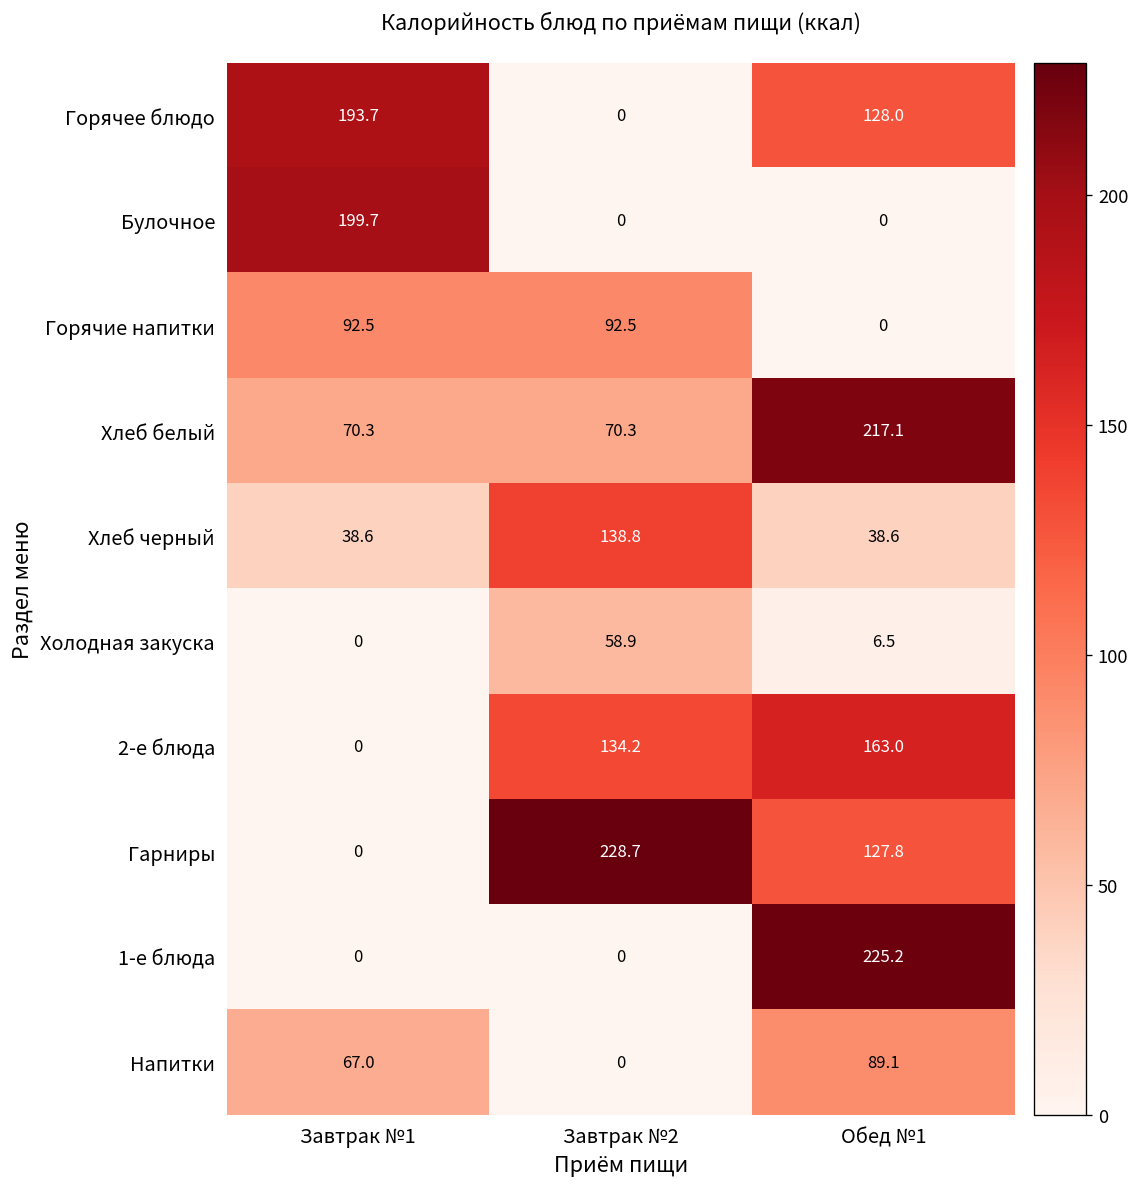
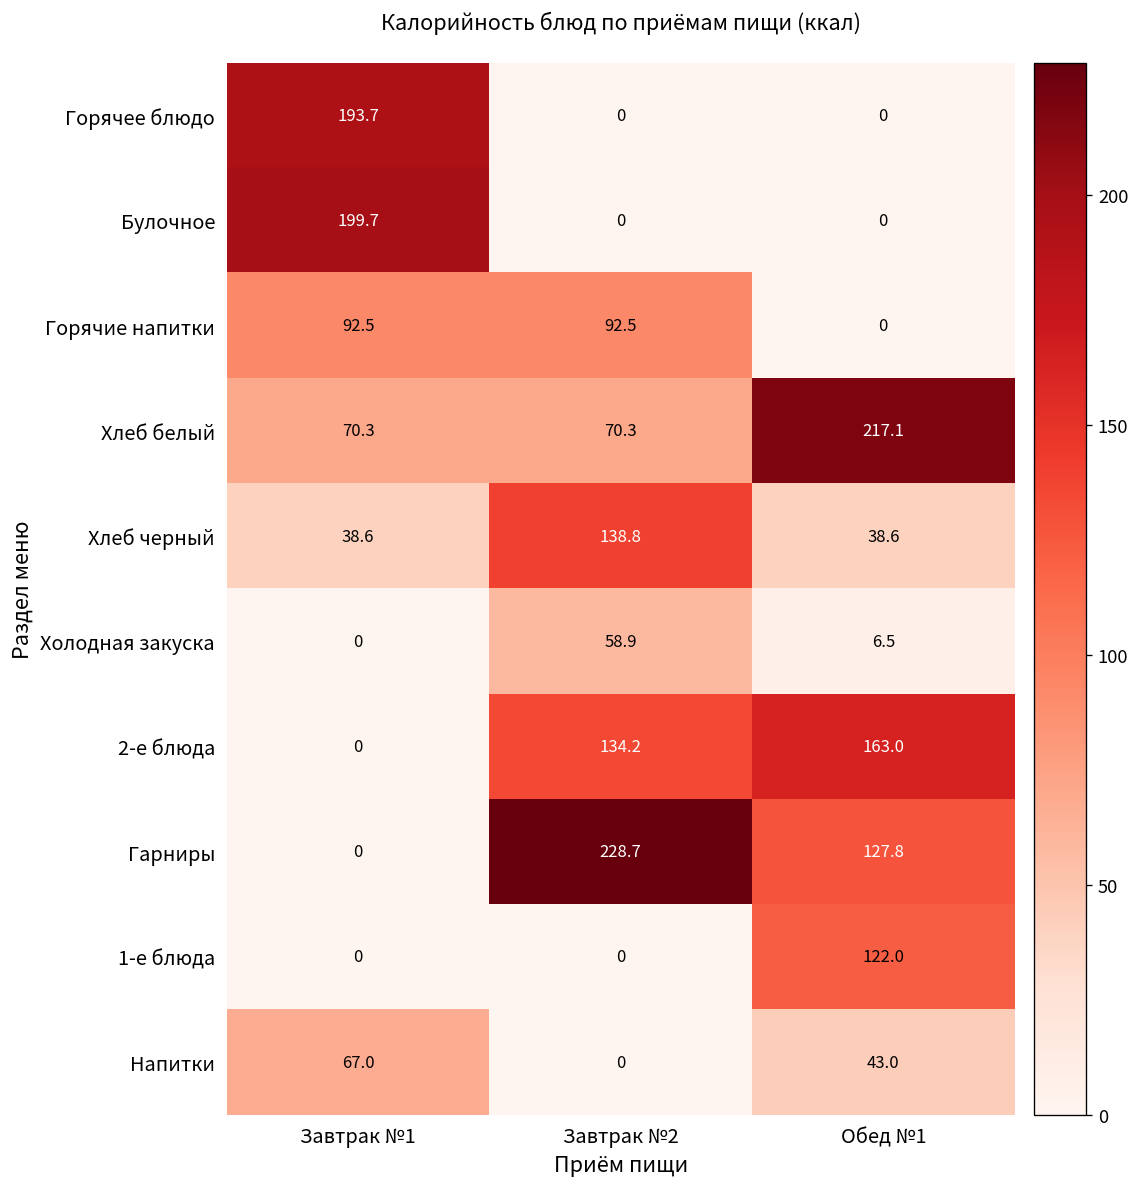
  {
    "Горячее блюдо": {
      "Завтрак №1": 193.7,
      "Завтрак №2": 0,
-     "Обед №1": 128.0
+     "Обед №1": 0
    },
    "Булочное": {
      "Завтрак №1": 199.7,
      "Завтрак №2": 0,
      "Обед №1": 0
    },
    "Горячие напитки": {
      "Завтрак №1": 92.5,
      "Завтрак №2": 92.5,
      "Обед №1": 0
    },
    "Хлеб белый": {
      "Завтрак №1": 70.3,
      "Завтрак №2": 70.3,
      "Обед №1": 217.1
    },
    "Хлеб черный": {
      "Завтрак №1": 38.6,
      "Завтрак №2": 138.8,
      "Обед №1": 38.6
    },
    "Холодная закуска": {
      "Завтрак №1": 0,
      "Завтрак №2": 58.9,
      "Обед №1": 6.5
    },
    "2-е блюда": {
      "Завтрак №1": 0,
      "Завтрак №2": 134.2,
      "Обед №1": 163.0
    },
    "Гарниры": {
      "Завтрак №1": 0,
      "Завтрак №2": 228.7,
      "Обед №1": 127.8
    },
    "1-е блюда": {
      "Завтрак №1": 0,
      "Завтрак №2": 0,
-     "Обед №1": 225.2
+     "Обед №1": 122.0
    },
    "Напитки": {
      "Завтрак №1": 67.0,
      "Завтрак №2": 0,
-     "Обед №1": 89.1
+     "Обед №1": 43.0
    }
  }
